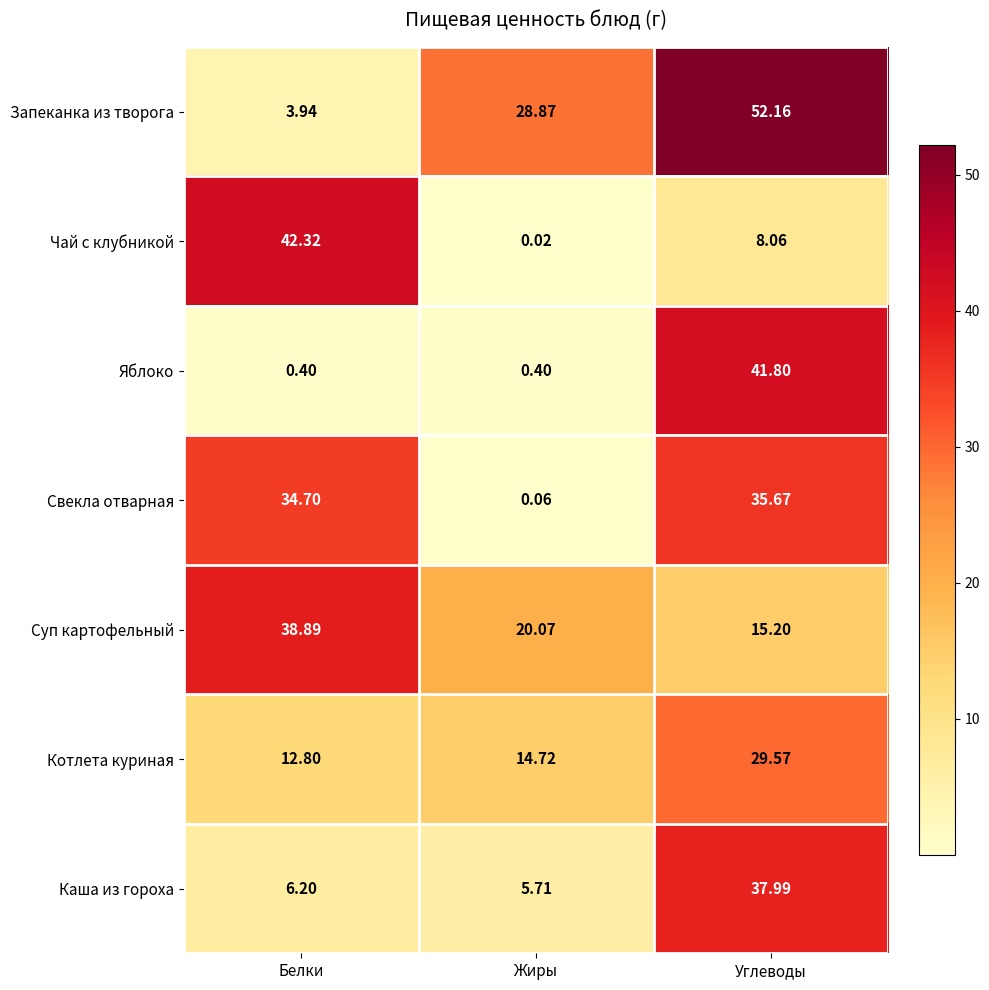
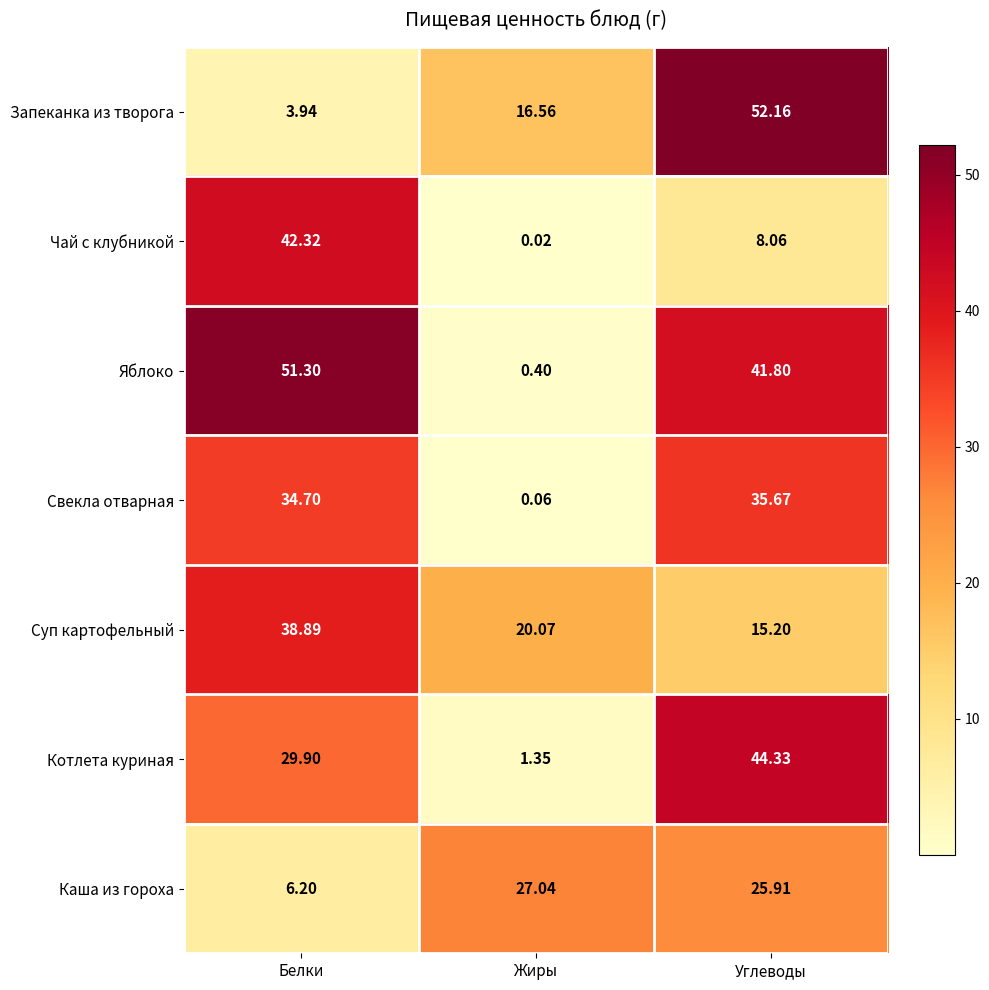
  {
    "Запеканка из творога": {
      "Белки": 3.94,
-     "Жиры": 28.87,
+     "Жиры": 16.56,
      "Углеводы": 52.16
    },
    "Чай с клубникой": {
      "Белки": 42.32,
      "Жиры": 0.02,
      "Углеводы": 8.06
    },
    "Яблоко": {
-     "Белки": 0.40,
+     "Белки": 51.30,
      "Жиры": 0.40,
      "Углеводы": 41.80
    },
    "Свекла отварная": {
      "Белки": 34.70,
      "Жиры": 0.06,
      "Углеводы": 35.67
    },
    "Суп картофельный": {
      "Белки": 38.89,
      "Жиры": 20.07,
      "Углеводы": 15.20
    },
    "Котлета куриная": {
-     "Белки": 12.80,
-     "Жиры": 14.72,
-     "Углеводы": 29.57
+     "Белки": 29.90,
+     "Жиры": 1.35,
+     "Углеводы": 44.33
    },
    "Каша из гороха": {
      "Белки": 6.20,
-     "Жиры": 5.71,
-     "Углеводы": 37.99
+     "Жиры": 27.04,
+     "Углеводы": 25.91
    }
  }
